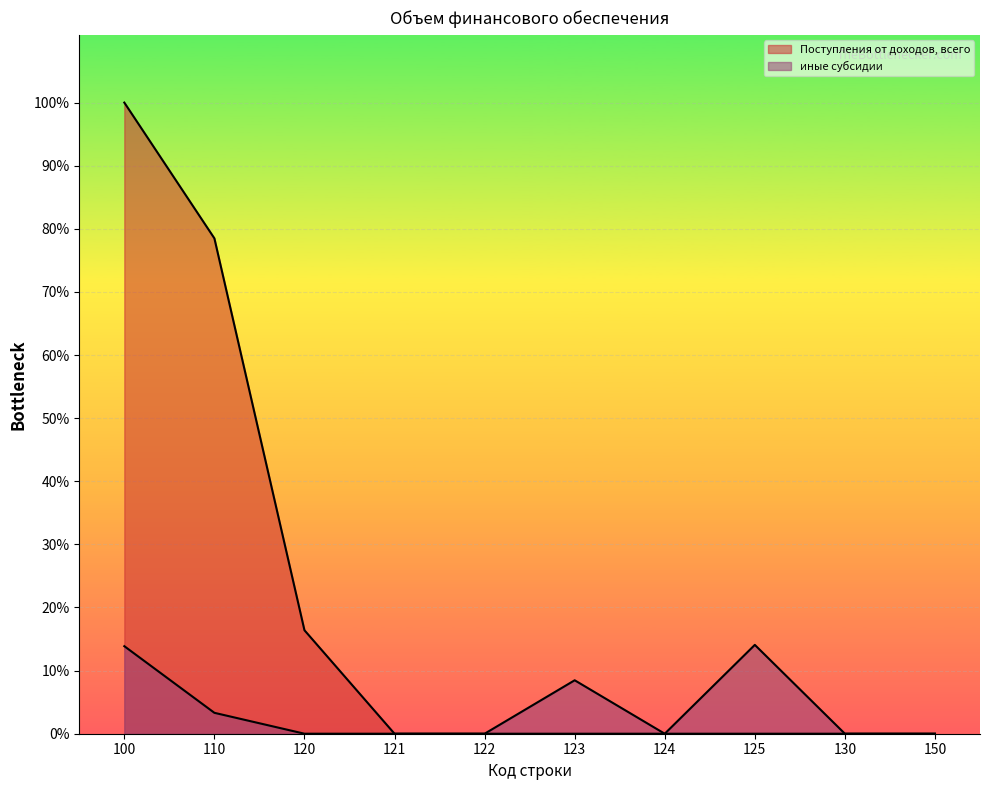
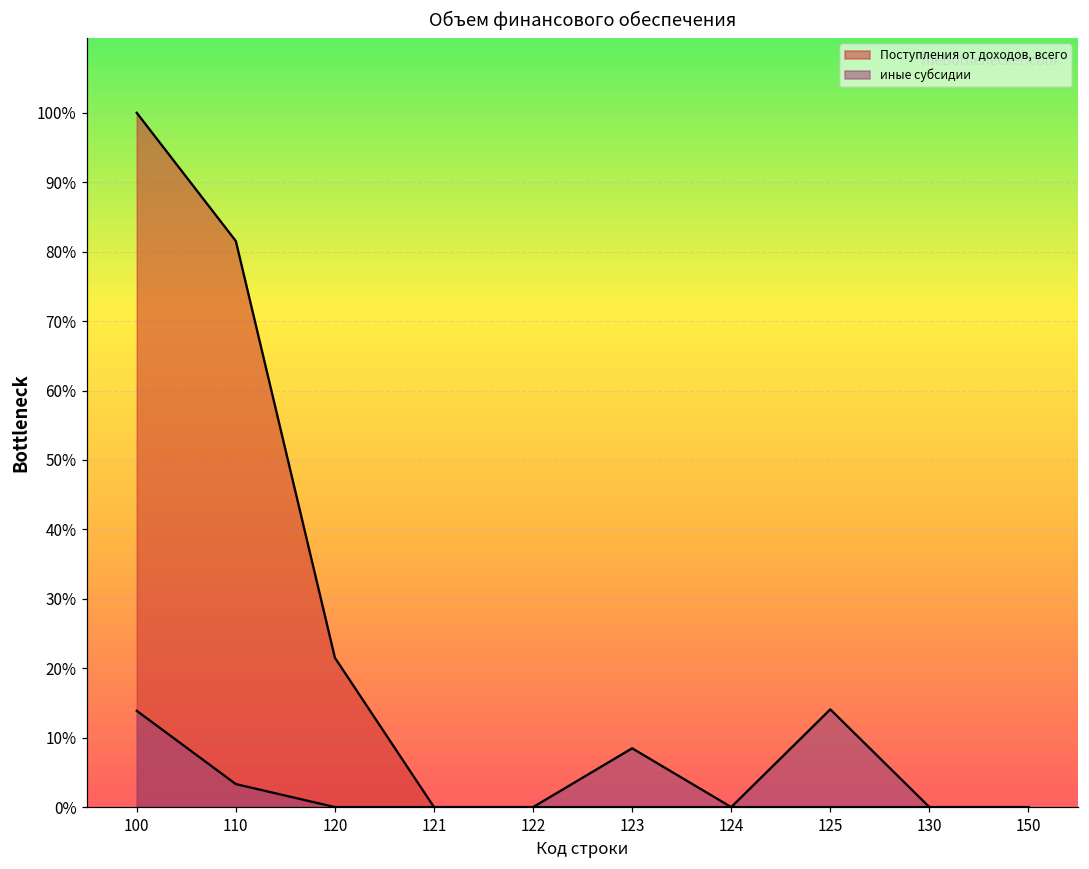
  {
    "Поступления от доходов, всего": {
      "100": "100%",
-     "110": "78%",
-     "120": "16%",
+     "110": "82%",
+     "120": "22%",
      "123": "0%",
      "125": "0%"
    },
    "иные субсидии": {
      "100": "14%",
      "110": "3%",
      "120": "0%",
      "123": "8%",
      "125": "14%"
    }
  }
